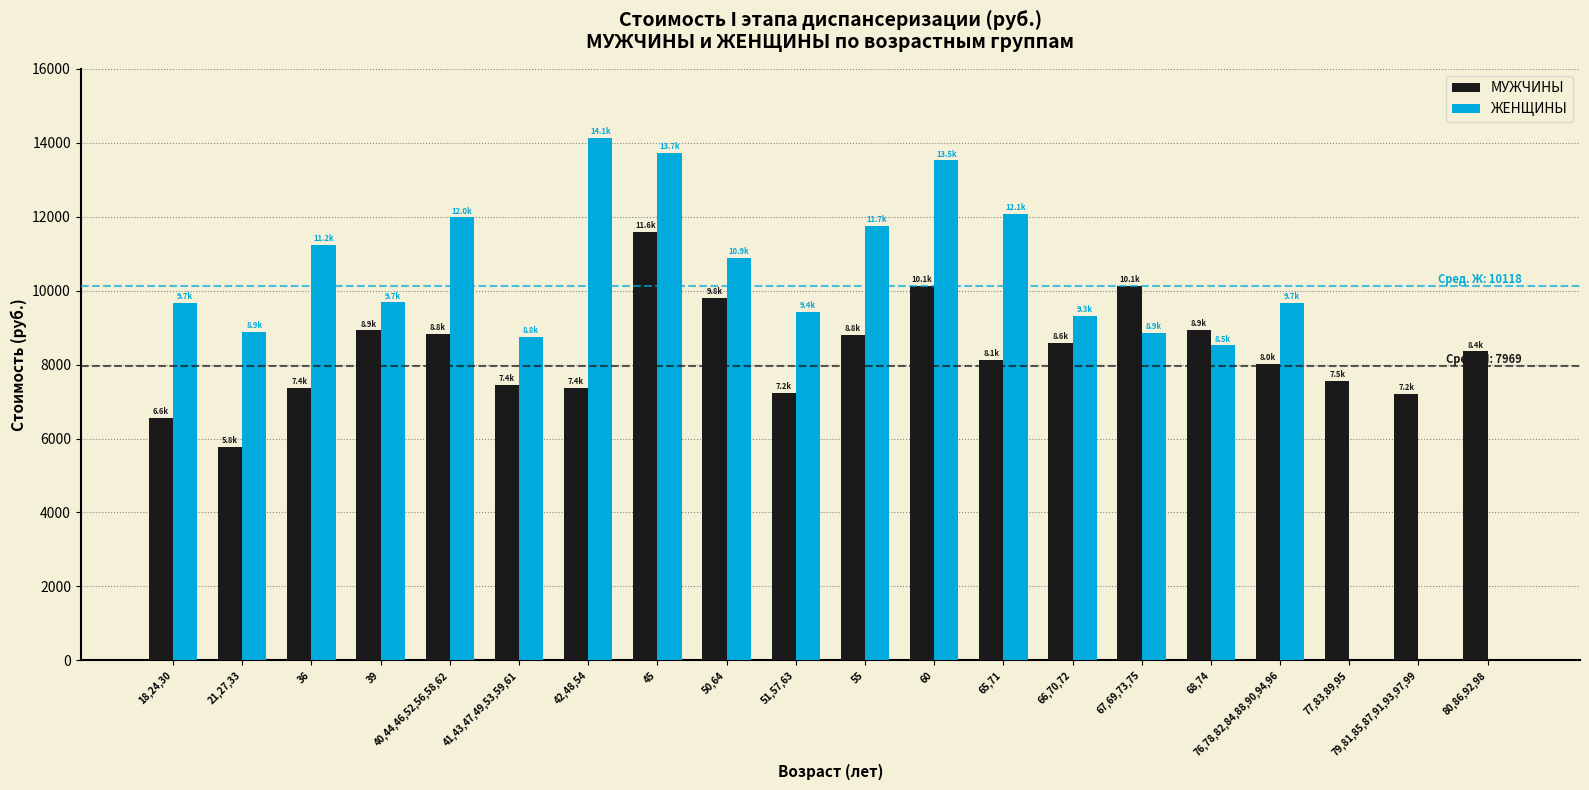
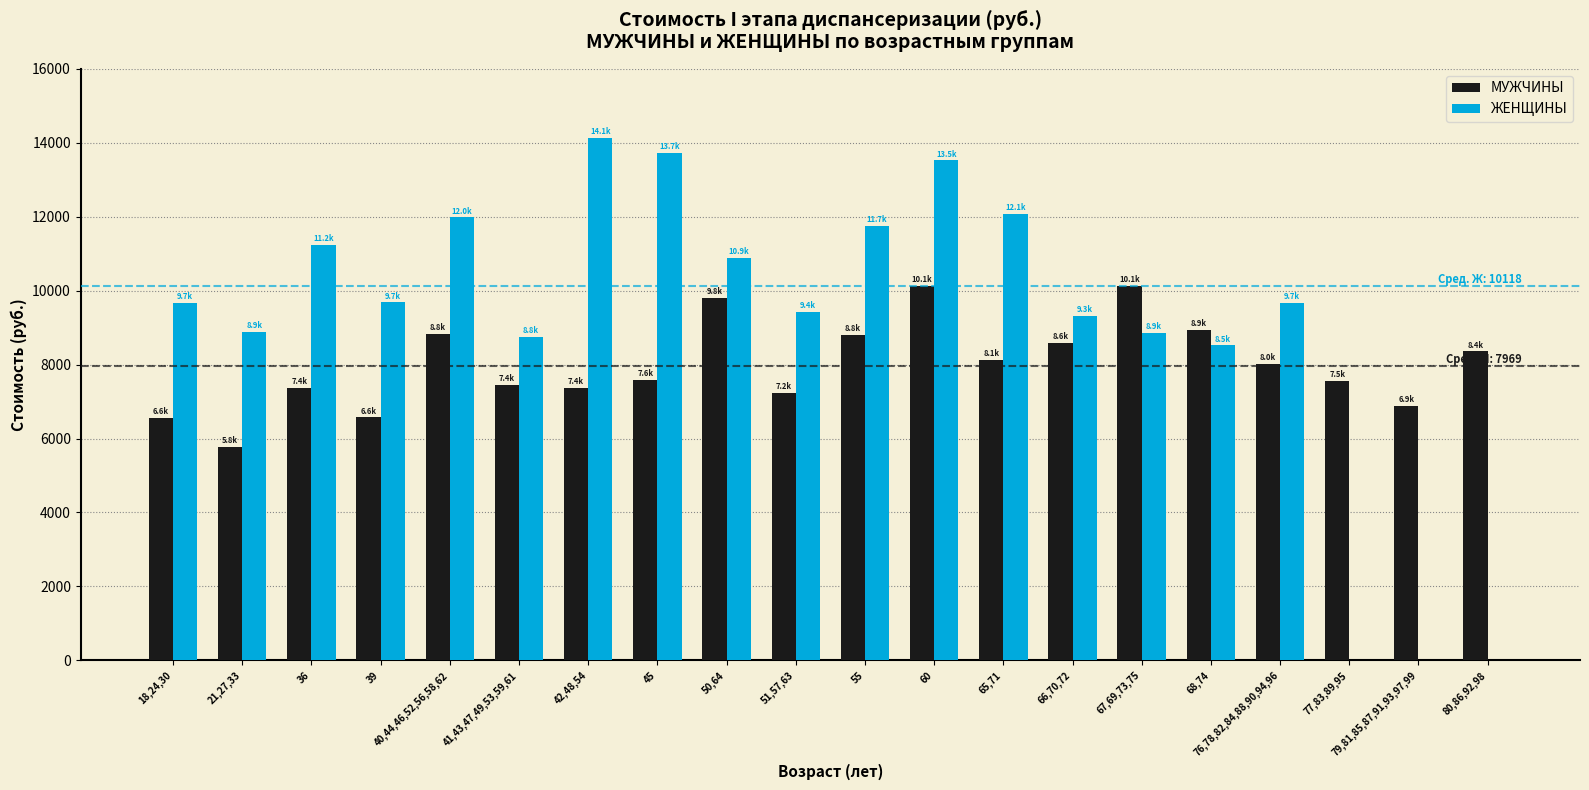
  {
    "МУЖЧИНЫ": {
      "18,24,30": "6.6k",
      "21,27,33": "5.8k",
      "36": "7.4k",
-     "39": "8.9k",
+     "39": "6.6k",
      "40,44,46,52,56,58,62": "8.8k",
      "41,43,47,49,53,59,61": "7.4k",
      "42,48,54": "7.4k",
-     "45": "11.6k",
+     "45": "7.6k",
      "50,64": "9.8k",
      "51,57,63": "7.2k",
      "55": "8.8k",
      "60": "10.1k",
      "65,71": "8.1k",
      "66,70,72": "8.6k",
      "67,69,73,75": "10.1k",
      "68,74": "8.9k",
      "76,78,82,84,88,90,94,96": "8.0k",
      "77,83,89,95": "7.5k",
-     "79,81,85,87,91,93,97,99": "7.2k",
+     "79,81,85,87,91,93,97,99": "6.9k",
      "80,86,92,98": "8.4k"
    },
    "ЖЕНЩИНЫ": {
      "18,24,30": "9.7k",
      "21,27,33": "8.9k",
      "36": "11.2k",
      "39": "9.7k",
      "40,44,46,52,56,58,62": "12.0k",
      "41,43,47,49,53,59,61": "8.8k",
      "42,48,54": "14.1k",
      "45": "13.7k",
      "50,64": "10.9k",
      "51,57,63": "9.4k",
      "55": "11.7k",
      "60": "13.5k",
      "65,71": "12.1k",
      "66,70,72": "9.3k",
      "67,69,73,75": "8.9k",
      "68,74": "8.5k",
      "76,78,82,84,88,90,94,96": "9.7k"
    }
  }
